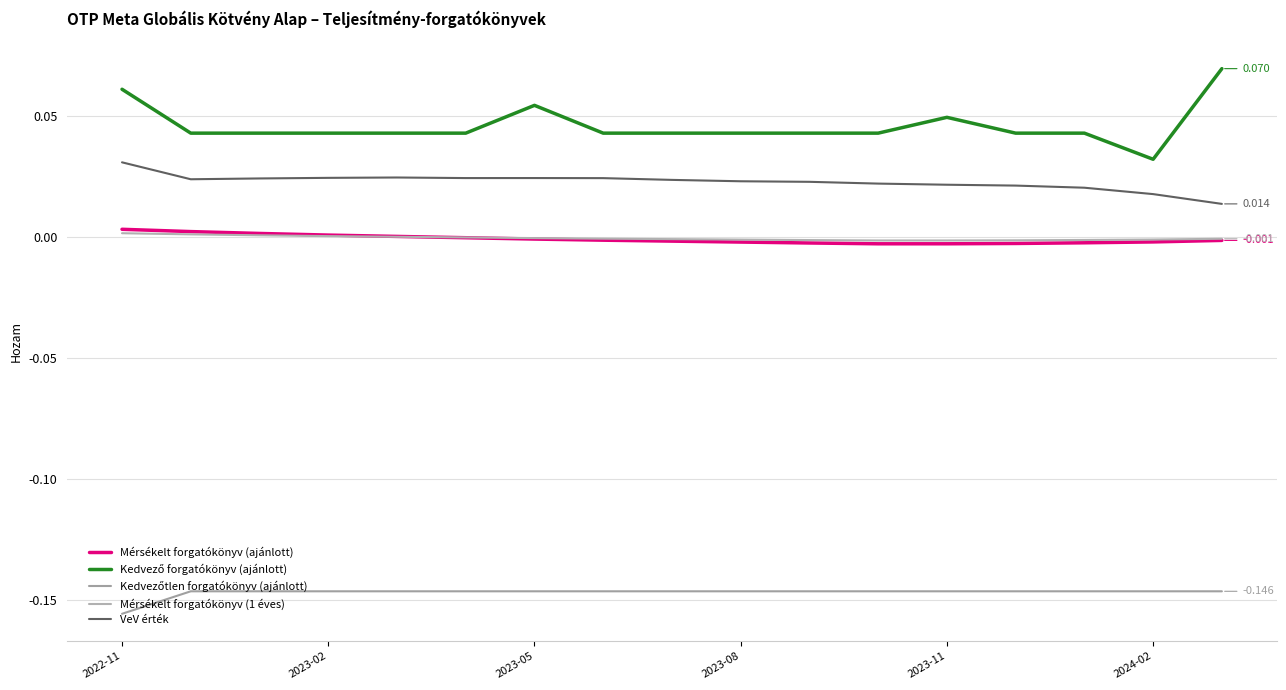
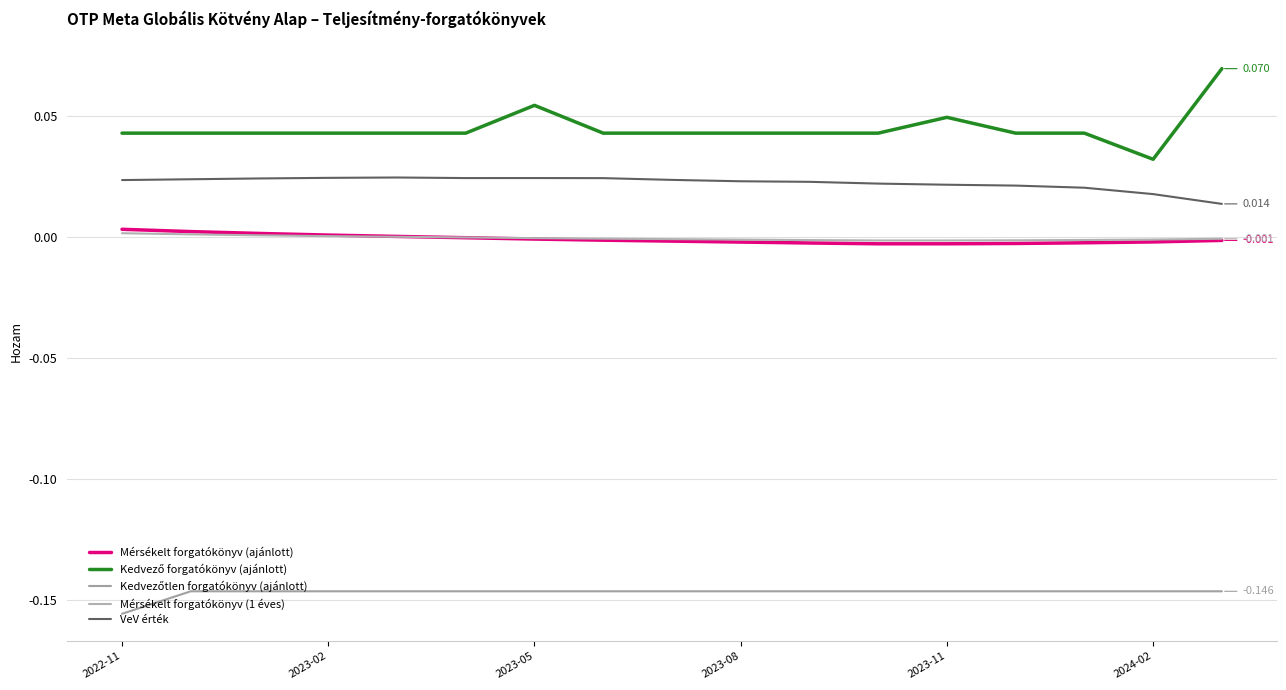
  {
    "Mérsékelt forgatókönyv (ajánlott)": {
      "2022-11": 0.003,
      "2023-11": -0.003
    },
    "Kedvező forgatókönyv (ajánlott)": {
-     "2022-11": 0.061,
+     "2022-11": 0.043,
      "2023-02": 0.043,
      "2023-05": 0.055,
      "2023-08": 0.043,
      "2023-11": 0.050,
      "2024-02": 0.032
    },
    "VeV érték": {
-     "2022-11": 0.031,
+     "2022-11": 0.024,
      "2023-02": 0.025,
      "2023-05": 0.024,
      "2023-08": 0.023,
      "2023-11": 0.022,
      "2024-02": 0.018
    }
  }
